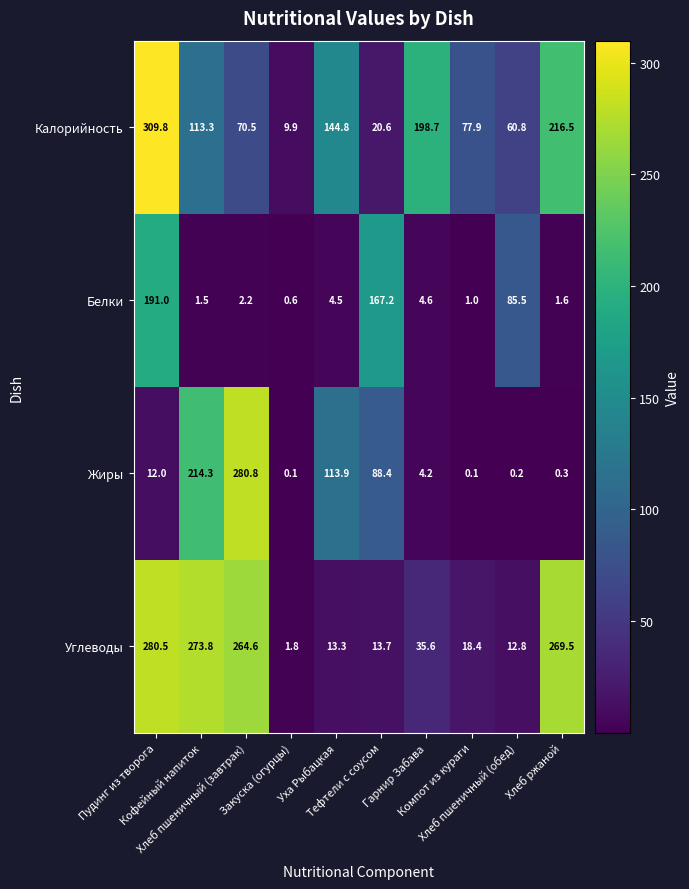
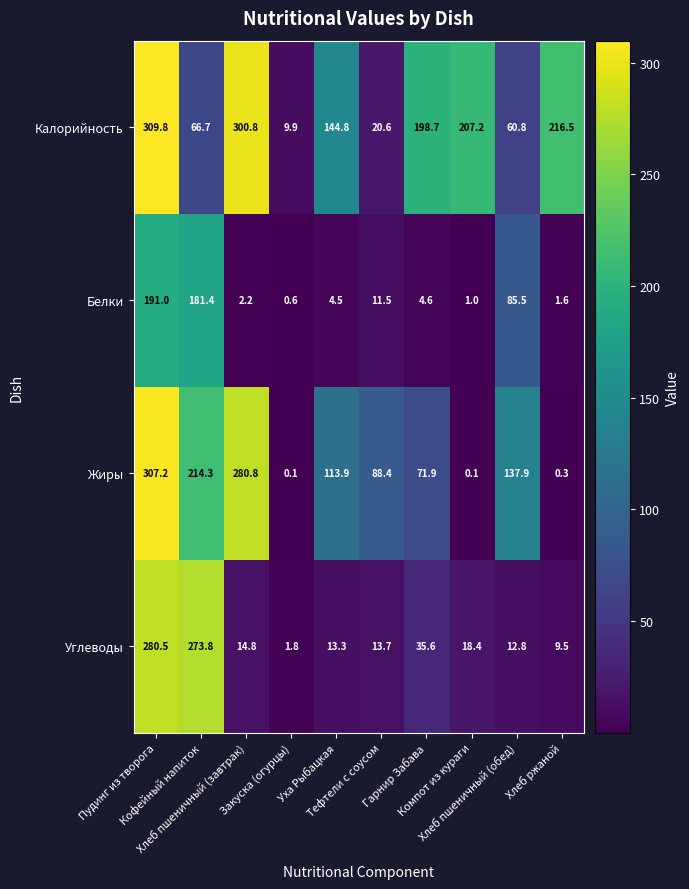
  {
    "Калорийность": {
      "Пудинг из творога": 309.8,
-     "Кофейный напиток": 113.3,
-     "Хлеб пшеничный (завтрак)": 70.5,
+     "Кофейный напиток": 66.7,
+     "Хлеб пшеничный (завтрак)": 300.8,
      "Закуска (огурцы)": 9.9,
      "Уха Рыбацкая": 144.8,
      "Тефтели с соусом": 20.6,
      "Гарнир Забава": 198.7,
-     "Компот из кураги": 77.9,
+     "Компот из кураги": 207.2,
      "Хлеб пшеничный (обед)": 60.8,
      "Хлеб ржаной": 216.5
    },
    "Белки": {
      "Пудинг из творога": 191.0,
-     "Кофейный напиток": 1.5,
+     "Кофейный напиток": 181.4,
      "Хлеб пшеничный (завтрак)": 2.2,
      "Закуска (огурцы)": 0.6,
      "Уха Рыбацкая": 4.5,
-     "Тефтели с соусом": 167.2,
+     "Тефтели с соусом": 11.5,
      "Гарнир Забава": 4.6,
      "Компот из кураги": 1.0,
      "Хлеб пшеничный (обед)": 85.5,
      "Хлеб ржаной": 1.6
    },
    "Жиры": {
-     "Пудинг из творога": 12.0,
+     "Пудинг из творога": 307.2,
      "Кофейный напиток": 214.3,
      "Хлеб пшеничный (завтрак)": 280.8,
      "Закуска (огурцы)": 0.1,
      "Уха Рыбацкая": 113.9,
      "Тефтели с соусом": 88.4,
-     "Гарнир Забава": 4.2,
+     "Гарнир Забава": 71.9,
      "Компот из кураги": 0.1,
-     "Хлеб пшеничный (обед)": 0.2,
+     "Хлеб пшеничный (обед)": 137.9,
      "Хлеб ржаной": 0.3
    },
    "Углеводы": {
      "Пудинг из творога": 280.5,
      "Кофейный напиток": 273.8,
-     "Хлеб пшеничный (завтрак)": 264.6,
+     "Хлеб пшеничный (завтрак)": 14.8,
      "Закуска (огурцы)": 1.8,
      "Уха Рыбацкая": 13.3,
      "Тефтели с соусом": 13.7,
      "Гарнир Забава": 35.6,
      "Компот из кураги": 18.4,
      "Хлеб пшеничный (обед)": 12.8,
-     "Хлеб ржаной": 269.5
+     "Хлеб ржаной": 9.5
    }
  }
